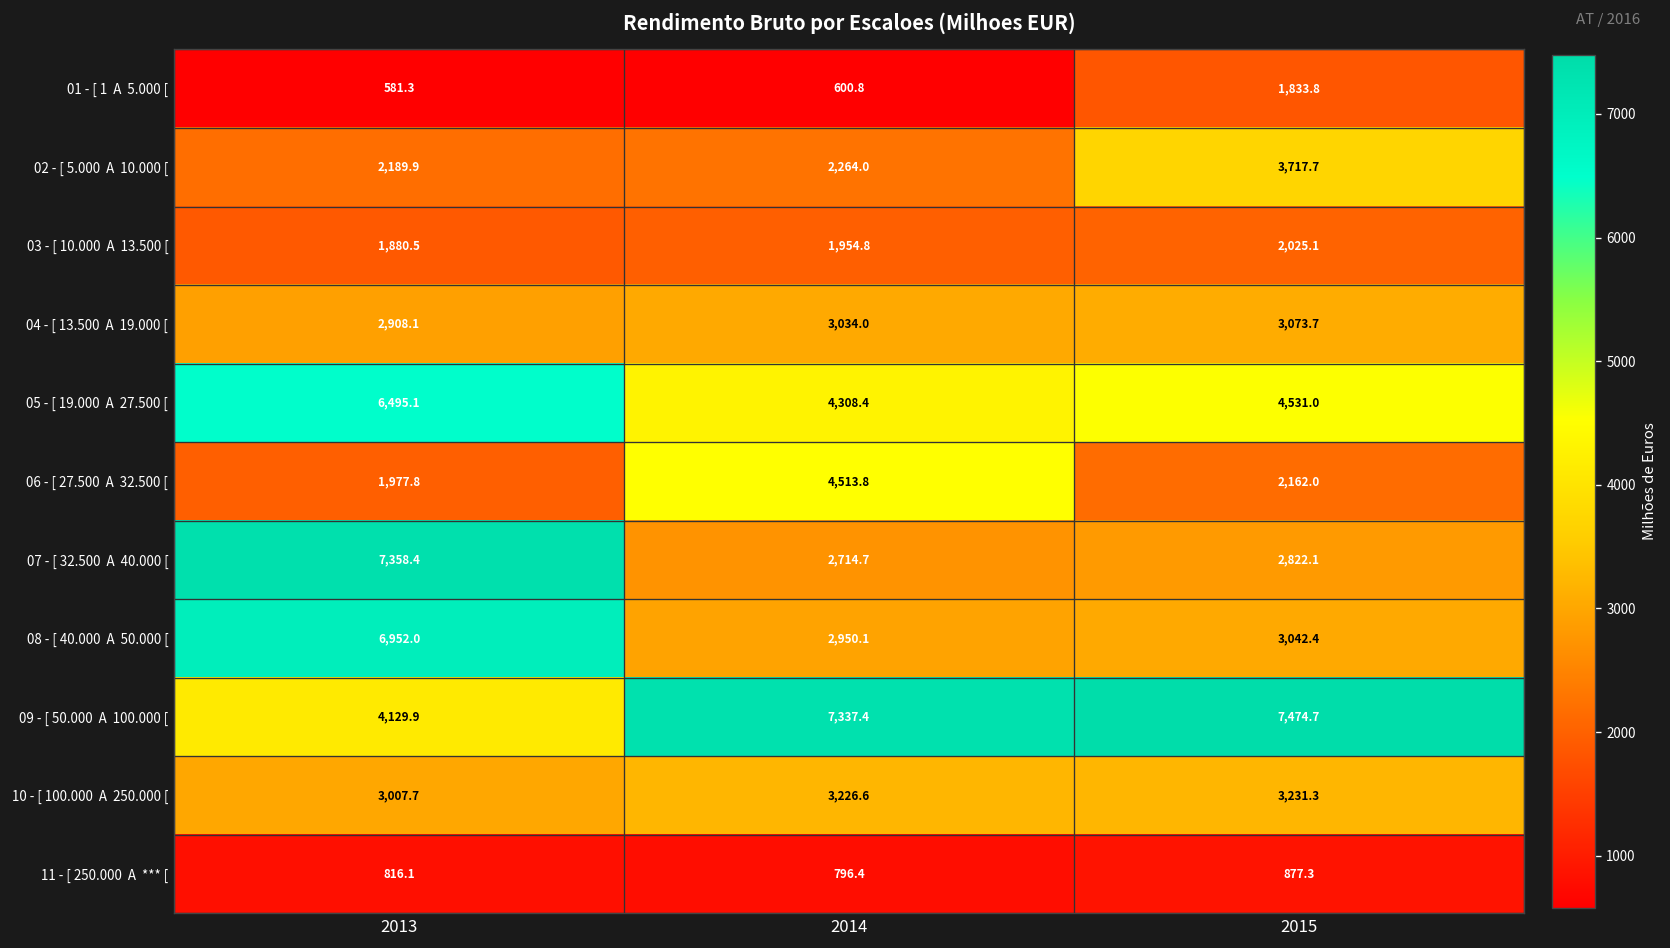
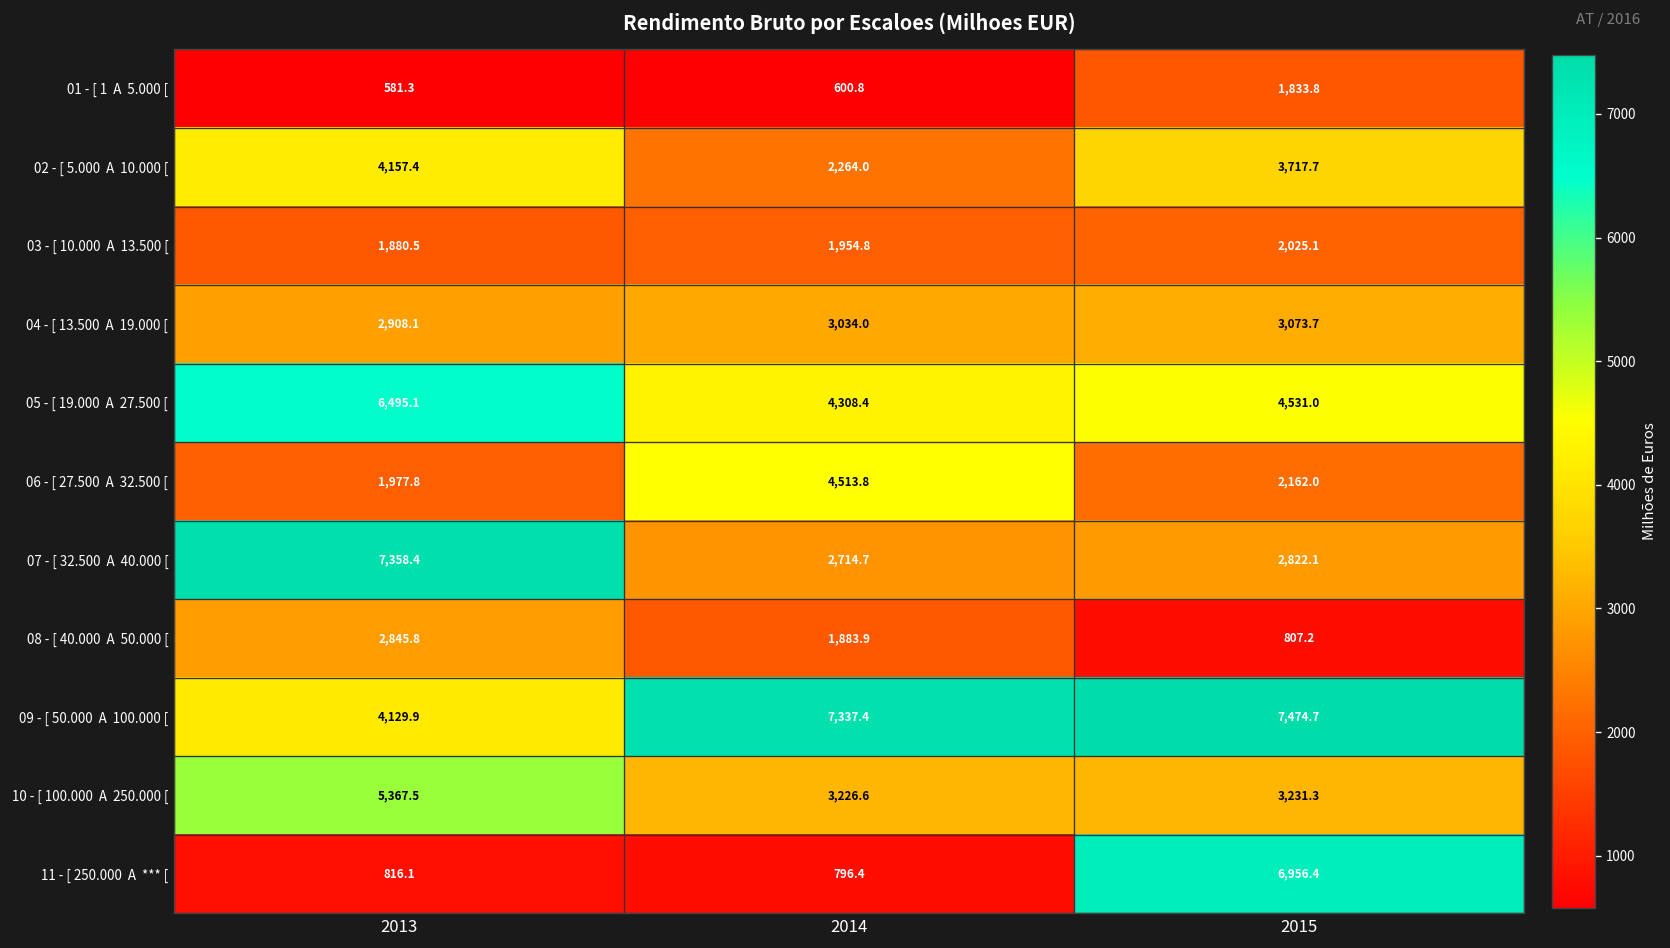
  {
    "01 - [ 1 A 5.000 [": {
      "2013": "581.3",
      "2014": "600.8",
      "2015": "1,833.8"
    },
    "02 - [ 5.000 A 10.000 [": {
-     "2013": "2,189.9",
+     "2013": "4,157.4",
      "2014": "2,264.0",
      "2015": "3,717.7"
    },
    "03 - [ 10.000 A 13.500 [": {
      "2013": "1,880.5",
      "2014": "1,954.8",
      "2015": "2,025.1"
    },
    "04 - [ 13.500 A 19.000 [": {
      "2013": "2,908.1",
      "2014": "3,034.0",
      "2015": "3,073.7"
    },
    "05 - [ 19.000 A 27.500 [": {
      "2013": "6,495.1",
      "2014": "4,308.4",
      "2015": "4,531.0"
    },
    "06 - [ 27.500 A 32.500 [": {
      "2013": "1,977.8",
      "2014": "4,513.8",
      "2015": "2,162.0"
    },
    "07 - [ 32.500 A 40.000 [": {
      "2013": "7,358.4",
      "2014": "2,714.7",
      "2015": "2,822.1"
    },
    "08 - [ 40.000 A 50.000 [": {
-     "2013": "6,952.0",
-     "2014": "2,950.1",
-     "2015": "3,042.4"
+     "2013": "2,845.8",
+     "2014": "1,883.9",
+     "2015": "807.2"
    },
    "09 - [ 50.000 A 100.000 [": {
      "2013": "4,129.9",
      "2014": "7,337.4",
      "2015": "7,474.7"
    },
    "10 - [ 100.000 A 250.000 [": {
-     "2013": "3,007.7",
+     "2013": "5,367.5",
      "2014": "3,226.6",
      "2015": "3,231.3"
    },
    "11 - [ 250.000 A *** [": {
      "2013": "816.1",
      "2014": "796.4",
-     "2015": "877.3"
+     "2015": "6,956.4"
    }
  }
